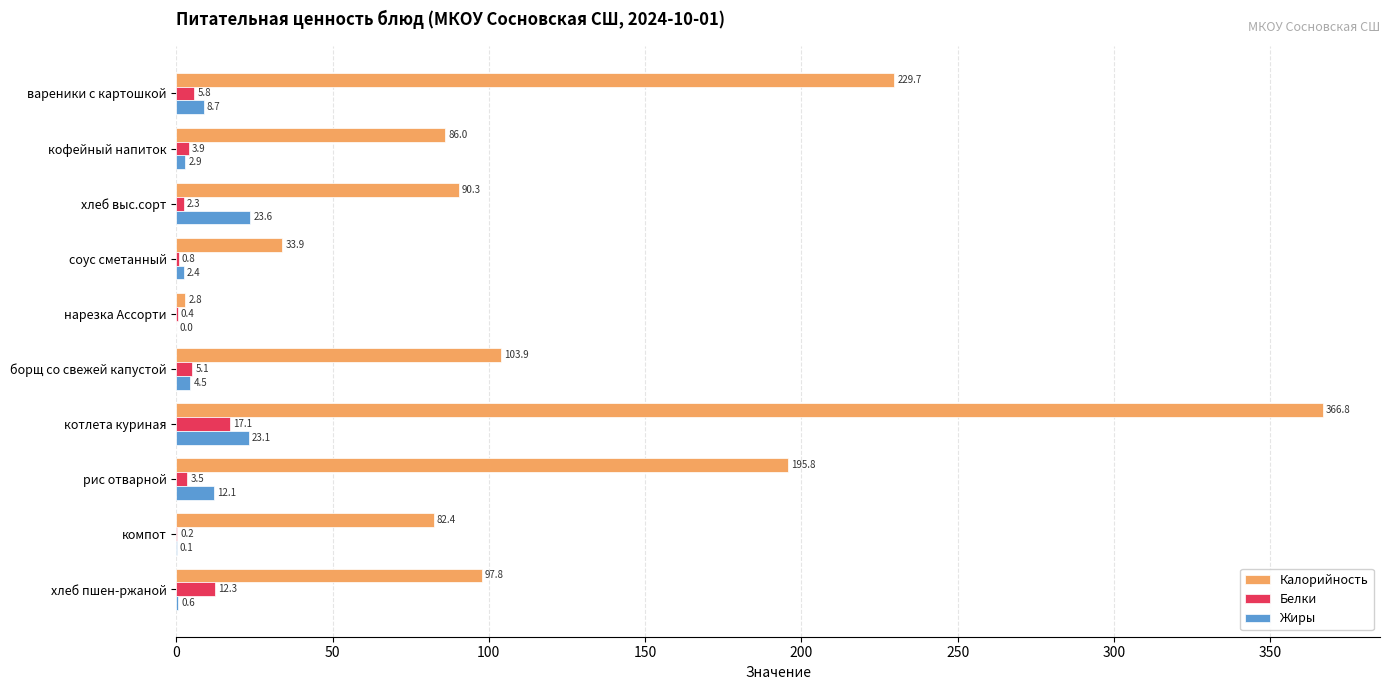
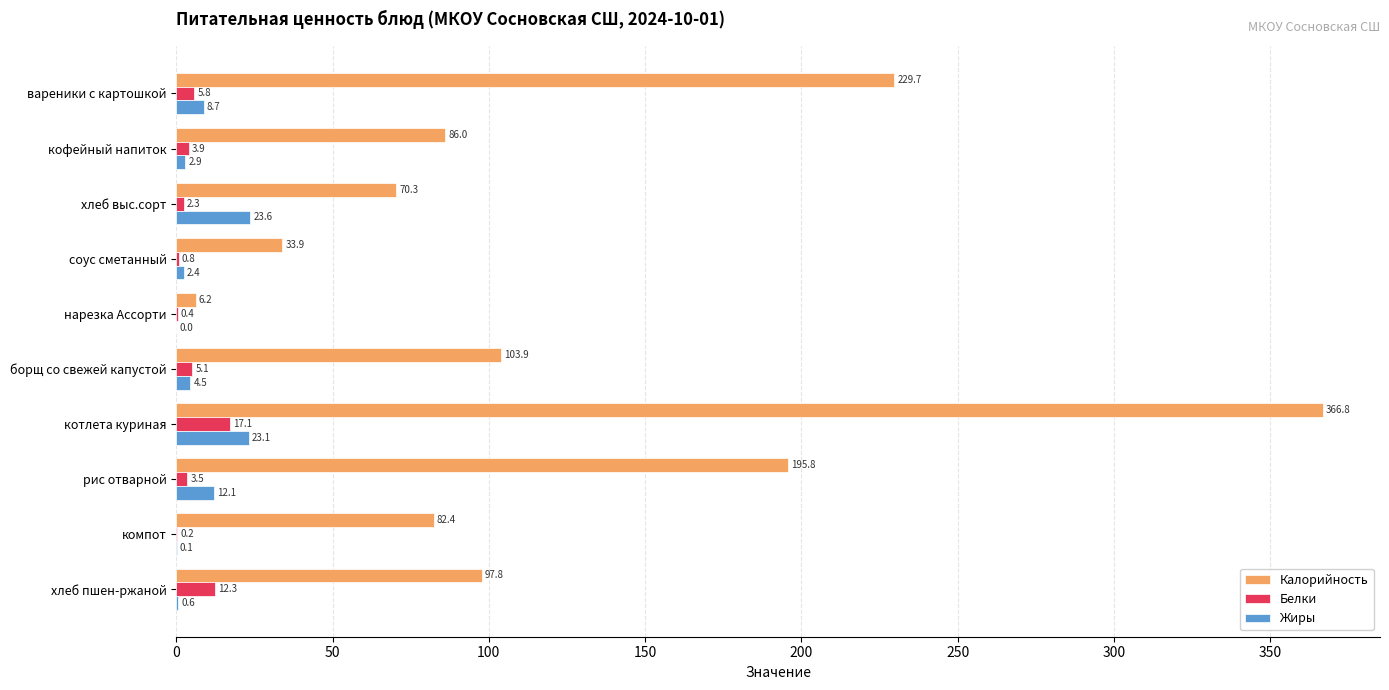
  {
    "Калорийность": {
      "вареники с картошкой": 229.7,
      "кофейный напиток": 86.0,
-     "хлеб выс.сорт": 90.3,
+     "хлеб выс.сорт": 70.3,
      "соус сметанный": 33.9,
-     "нарезка Ассорти": 2.8,
+     "нарезка Ассорти": 6.2,
      "борщ со свежей капустой": 103.9,
      "котлета куриная": 366.8,
      "рис отварной": 195.8,
      "компот": 82.4,
      "хлеб пшен-ржаной": 97.8
    },
    "Белки": {
      "вареники с картошкой": 5.8,
      "кофейный напиток": 3.9,
      "хлеб выс.сорт": 2.3,
      "соус сметанный": 0.8,
      "нарезка Ассорти": 0.4,
      "борщ со свежей капустой": 5.1,
      "котлета куриная": 17.1,
      "рис отварной": 3.5,
      "компот": 0.2,
      "хлеб пшен-ржаной": 12.3
    },
    "Жиры": {
      "вареники с картошкой": 8.7,
      "кофейный напиток": 2.9,
      "хлеб выс.сорт": 23.6,
      "соус сметанный": 2.4,
      "нарезка Ассорти": 0.0,
      "борщ со свежей капустой": 4.5,
      "котлета куриная": 23.1,
      "рис отварной": 12.1,
      "компот": 0.1,
      "хлеб пшен-ржаной": 0.6
    }
  }
